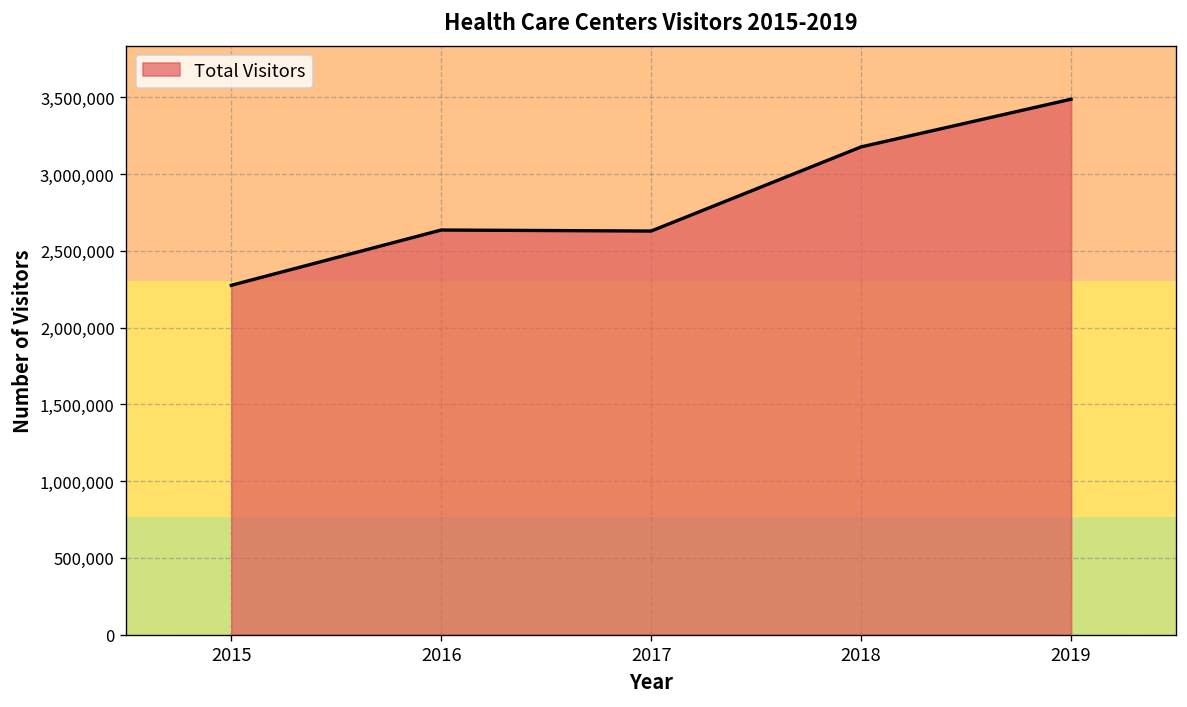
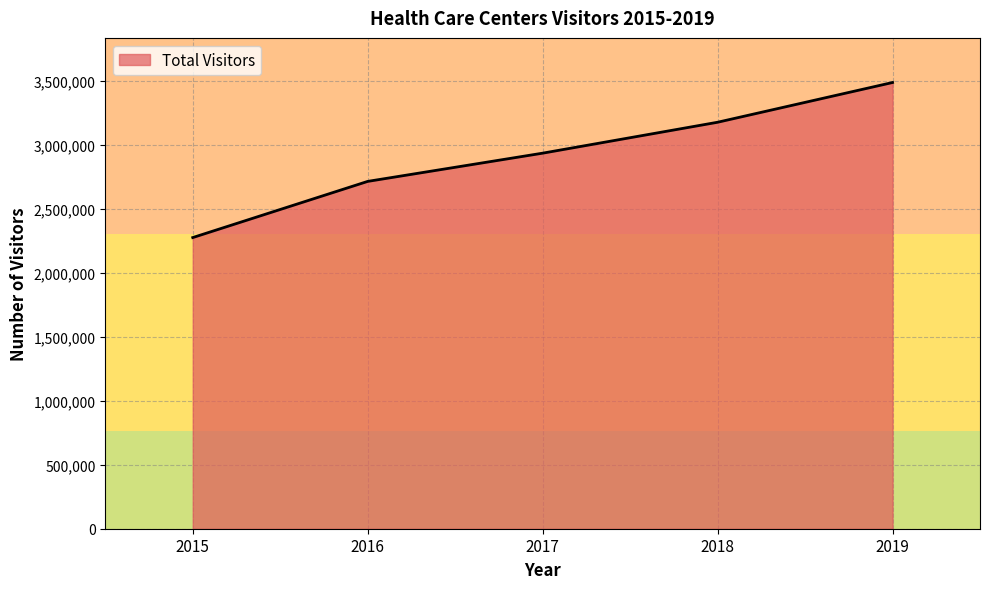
  {
    "2015": "2,280,000",
-   "2016": "2,640,000",
-   "2017": "2,630,000",
+   "2016": "2,720,000",
+   "2017": "2,940,000",
    "2018": "3,180,000",
    "2019": "3,490,000"
  }
